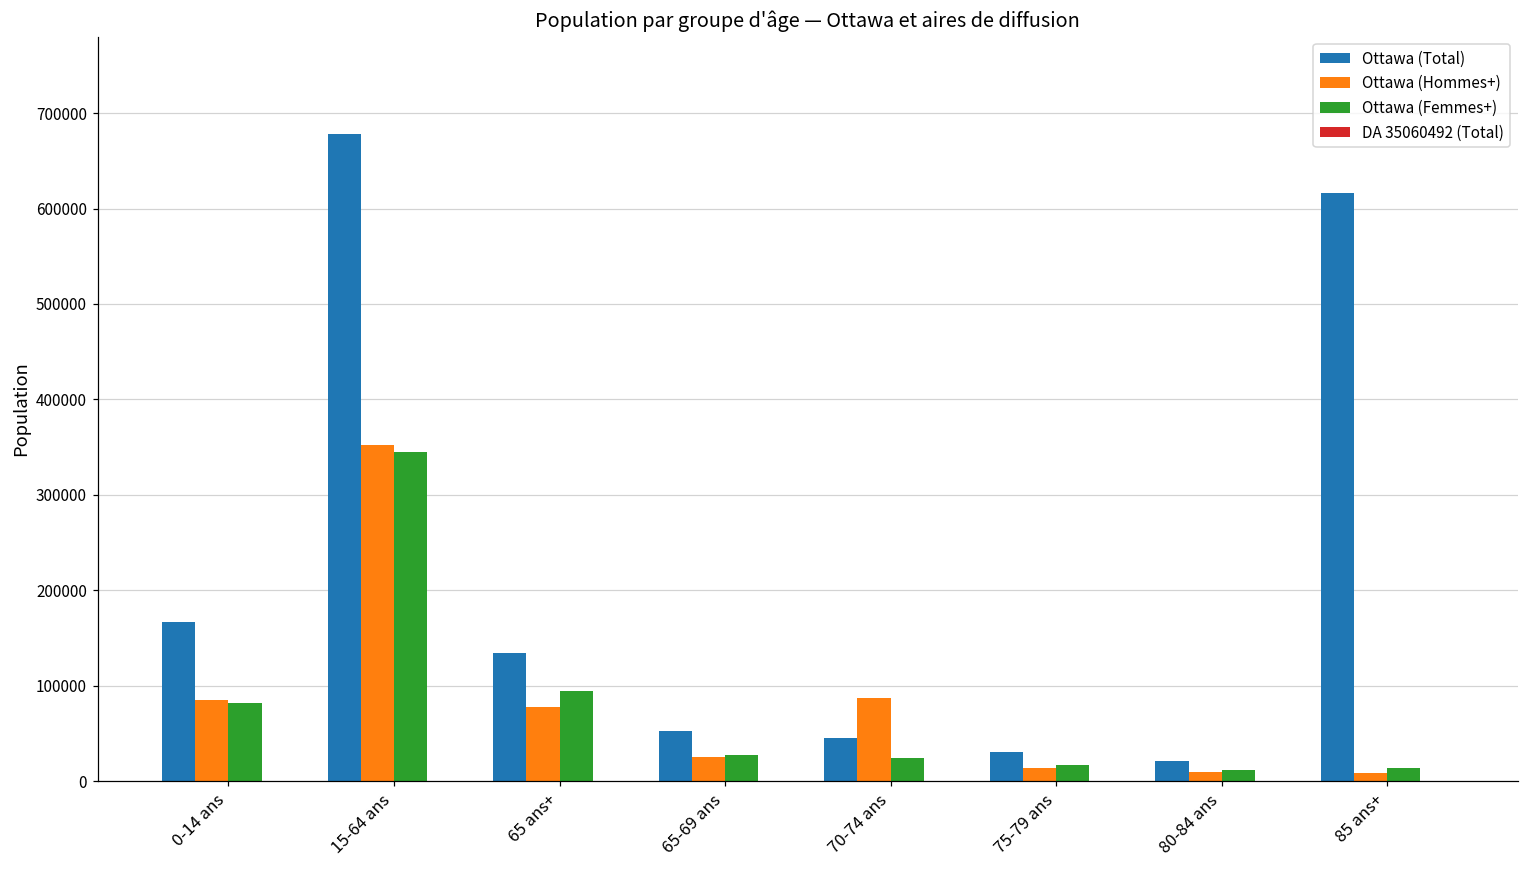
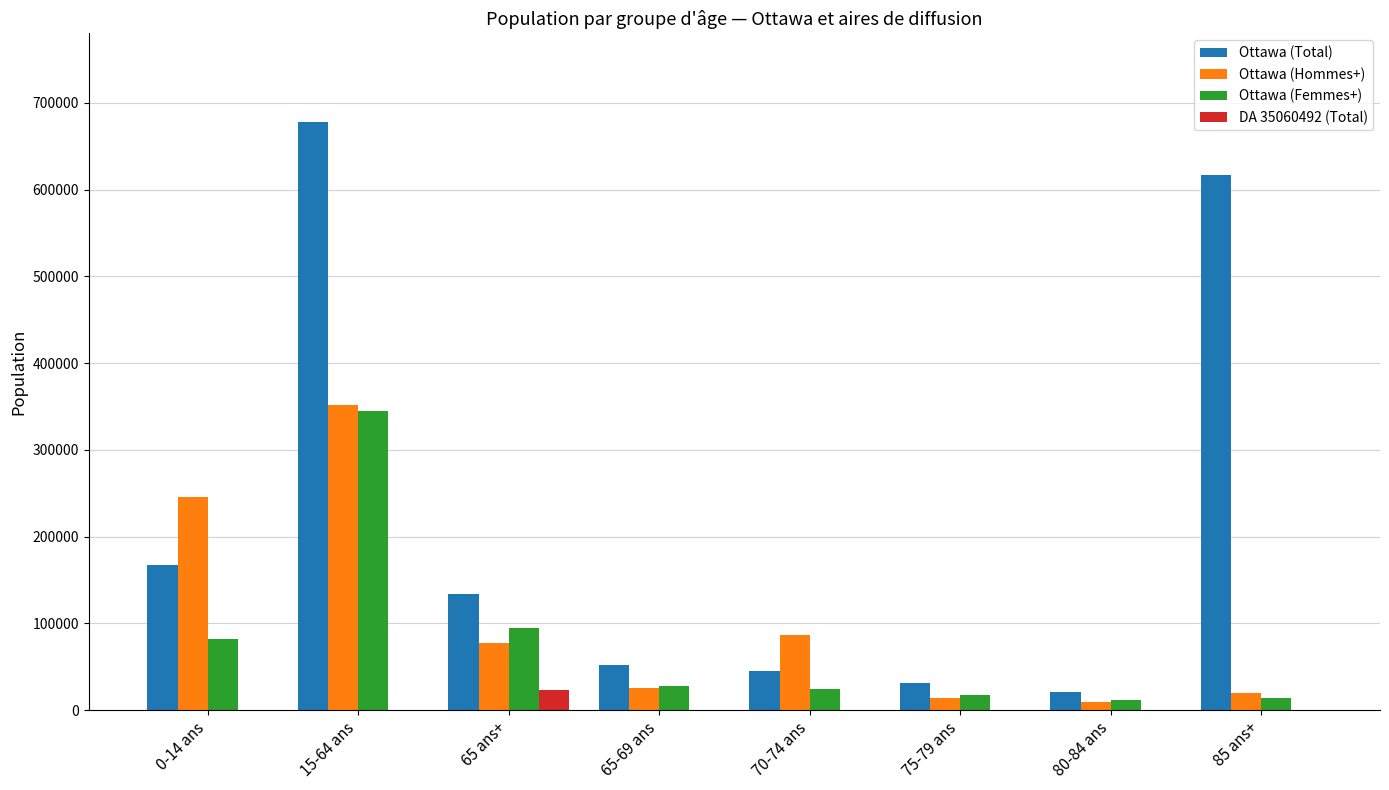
  {
    "Ottawa (Total)": {
      "0-14 ans": 170000,
      "15-64 ans": 680000,
      "65 ans+": 130000,
      "65-69 ans": 50000,
      "70-74 ans": 50000,
      "75-79 ans": 30000,
      "80-84 ans": 20000,
      "85 ans+": 620000
    },
    "Ottawa (Hommes+)": {
-     "0-14 ans": 80000,
+     "0-14 ans": 250000,
      "15-64 ans": 350000,
      "65 ans+": 80000,
      "65-69 ans": 20000,
      "70-74 ans": 90000,
      "75-79 ans": 10000,
      "80-84 ans": 10000,
-     "85 ans+": 10000
+     "85 ans+": 20000
    },
    "Ottawa (Femmes+)": {
      "0-14 ans": 80000,
      "15-64 ans": 340000,
      "65 ans+": 90000,
      "65-69 ans": 30000,
      "70-74 ans": 20000,
      "75-79 ans": 20000,
      "80-84 ans": 10000,
      "85 ans+": 10000
    },
    "DA 35060492 (Total)": {
-     "65 ans+": 0
+     "65 ans+": 20000
    }
  }
